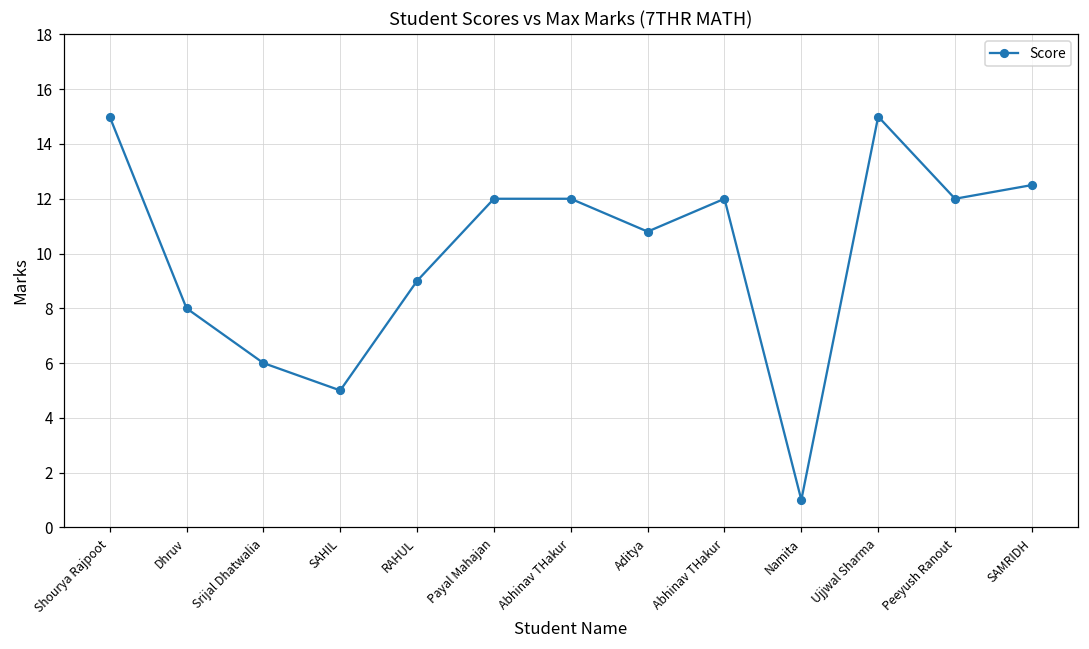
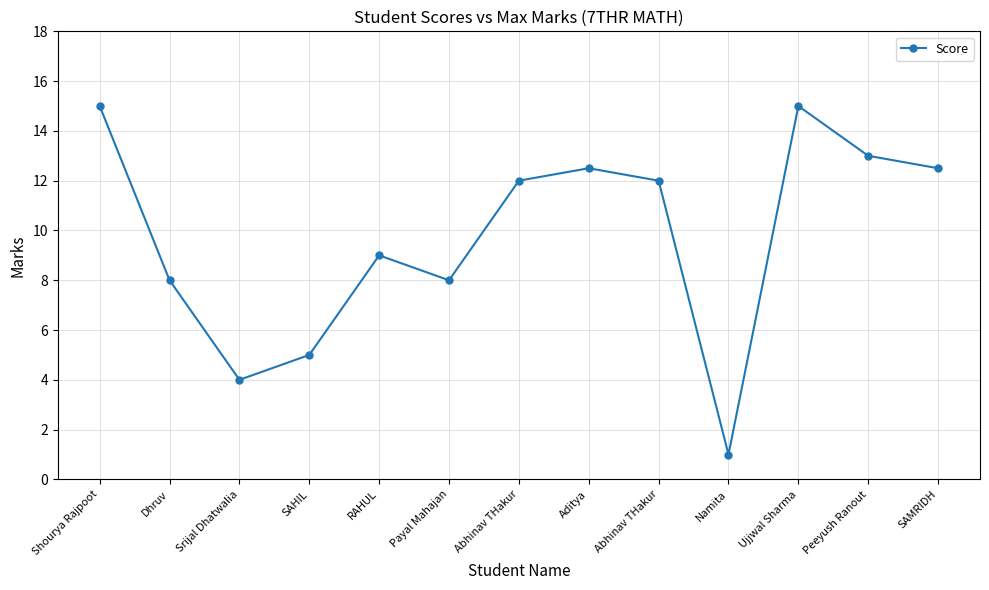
  {
    "Shourya Rajpoot": 15.0,
    "Dhruv": 8.0,
-   "Srijal Dhatwalia": 6,
+   "Srijal Dhatwalia": 4,
    "SAHIL": 5.0,
    "RAHUL": 9.0,
-   "Payal Mahajan": 12,
-   "Aditya": 10.8,
+   "Payal Mahajan": 8,
+   "Aditya": 12.5,
    "Namita": 1.0,
    "Ujjwal Sharma": 15.0,
-   "Peeyush Ranout": 12,
+   "Peeyush Ranout": 13,
    "SAMRIDH": 12.5
  }
